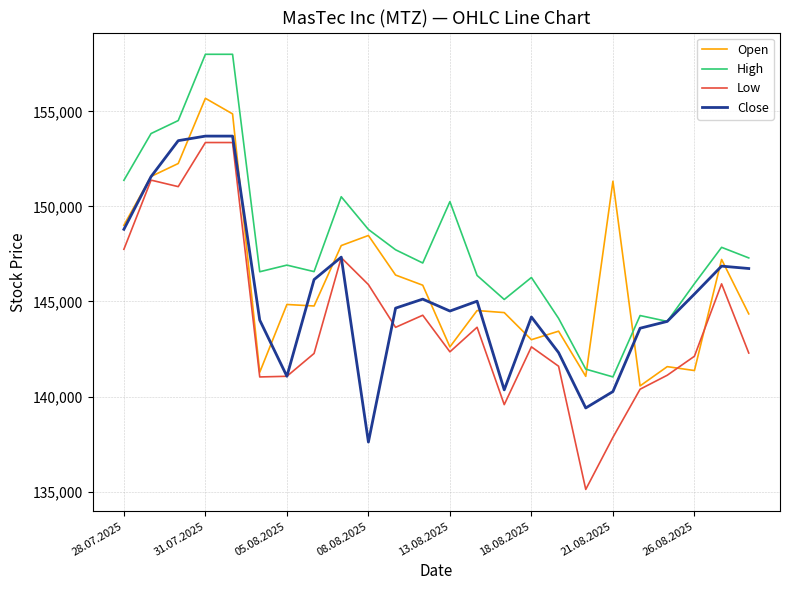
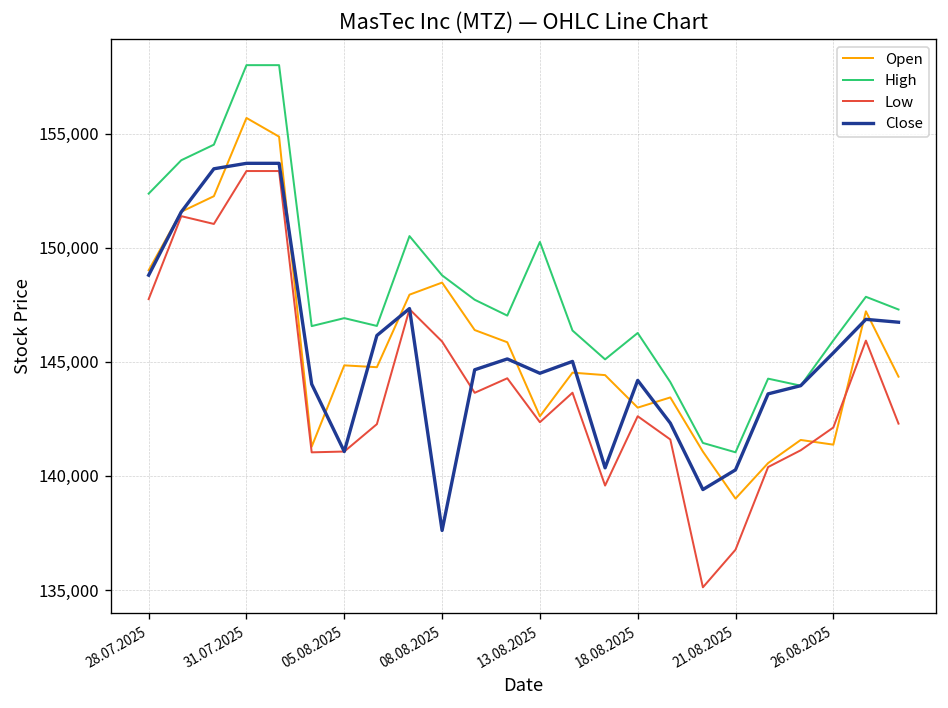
  {
    "Open": {
      "28.07.2025": "149,000",
      "31.07.2025": "155,700",
      "05.08.2025": "144,800",
      "08.08.2025": "148,500",
      "13.08.2025": "142,600",
      "18.08.2025": "143,000",
-     "21.08.2025": "151,300",
+     "21.08.2025": "139,000",
      "26.08.2025": "141,400"
    },
    "High": {
-     "28.07.2025": "151,400",
+     "28.07.2025": "152,400",
      "31.07.2025": "158,000",
      "05.08.2025": "146,900",
      "08.08.2025": "148,800",
      "13.08.2025": "150,300",
      "18.08.2025": "146,300",
      "21.08.2025": "141,000",
      "26.08.2025": "145,900"
    },
    "Low": {
      "28.07.2025": "147,700",
      "31.07.2025": "153,400",
      "08.08.2025": "145,900",
      "13.08.2025": "142,400",
      "18.08.2025": "142,600",
-     "21.08.2025": "137,900",
+     "21.08.2025": "136,800",
      "26.08.2025": "142,100"
    },
    "Close": {
      "28.07.2025": "148,800",
      "31.07.2025": "153,700",
      "08.08.2025": "137,600",
      "13.08.2025": "144,500",
      "18.08.2025": "144,200",
      "21.08.2025": "140,300",
      "26.08.2025": "145,400"
    }
  }
